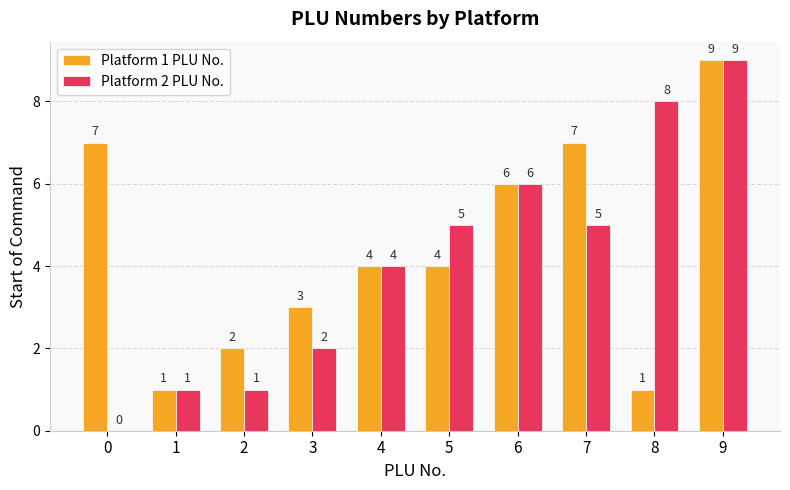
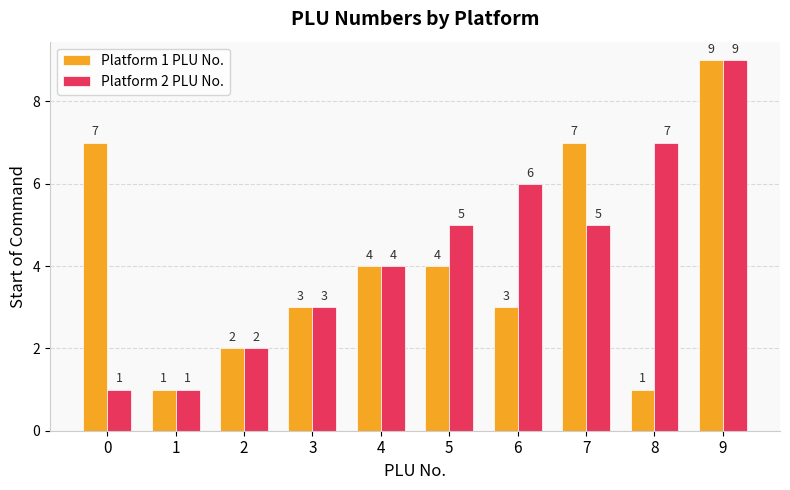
  {
    "Platform 1 PLU No.": {
      "0": 7,
      "1": 1,
      "2": 2,
      "3": 3,
      "4": 4,
      "5": 4,
-     "6": 6,
+     "6": 3,
      "7": 7,
      "8": 1,
      "9": 9
    },
    "Platform 2 PLU No.": {
-     "0": 0,
+     "0": 1,
      "1": 1,
-     "2": 1,
-     "3": 2,
+     "2": 2,
+     "3": 3,
      "4": 4,
      "5": 5,
      "6": 6,
      "7": 5,
-     "8": 8,
+     "8": 7,
      "9": 9
    }
  }
